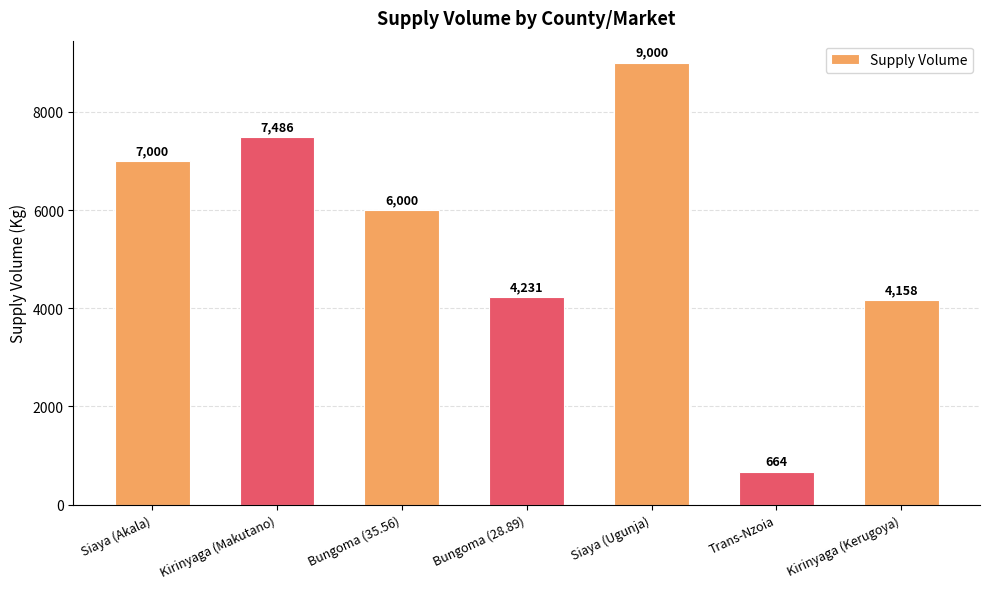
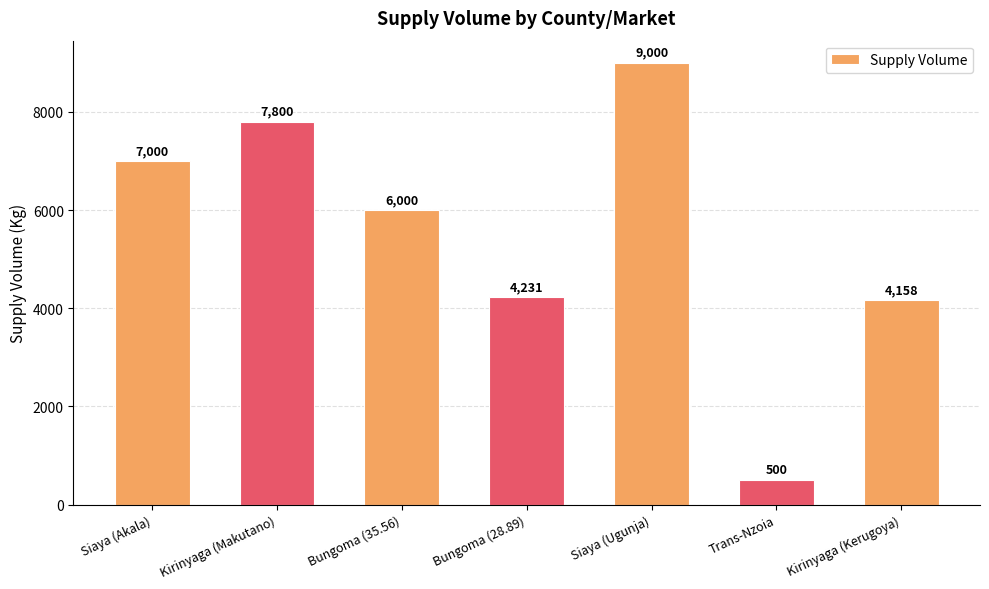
  {
    "Siaya (Akala)": "7,000",
-   "Kirinyaga (Makutano)": "7,486",
+   "Kirinyaga (Makutano)": "7,800",
    "Bungoma (35.56)": "6,000",
    "Bungoma (28.89)": "4,231",
    "Siaya (Ugunja)": "9,000",
-   "Trans-Nzoia": "664",
+   "Trans-Nzoia": "500",
    "Kirinyaga (Kerugoya)": "4,158"
  }
